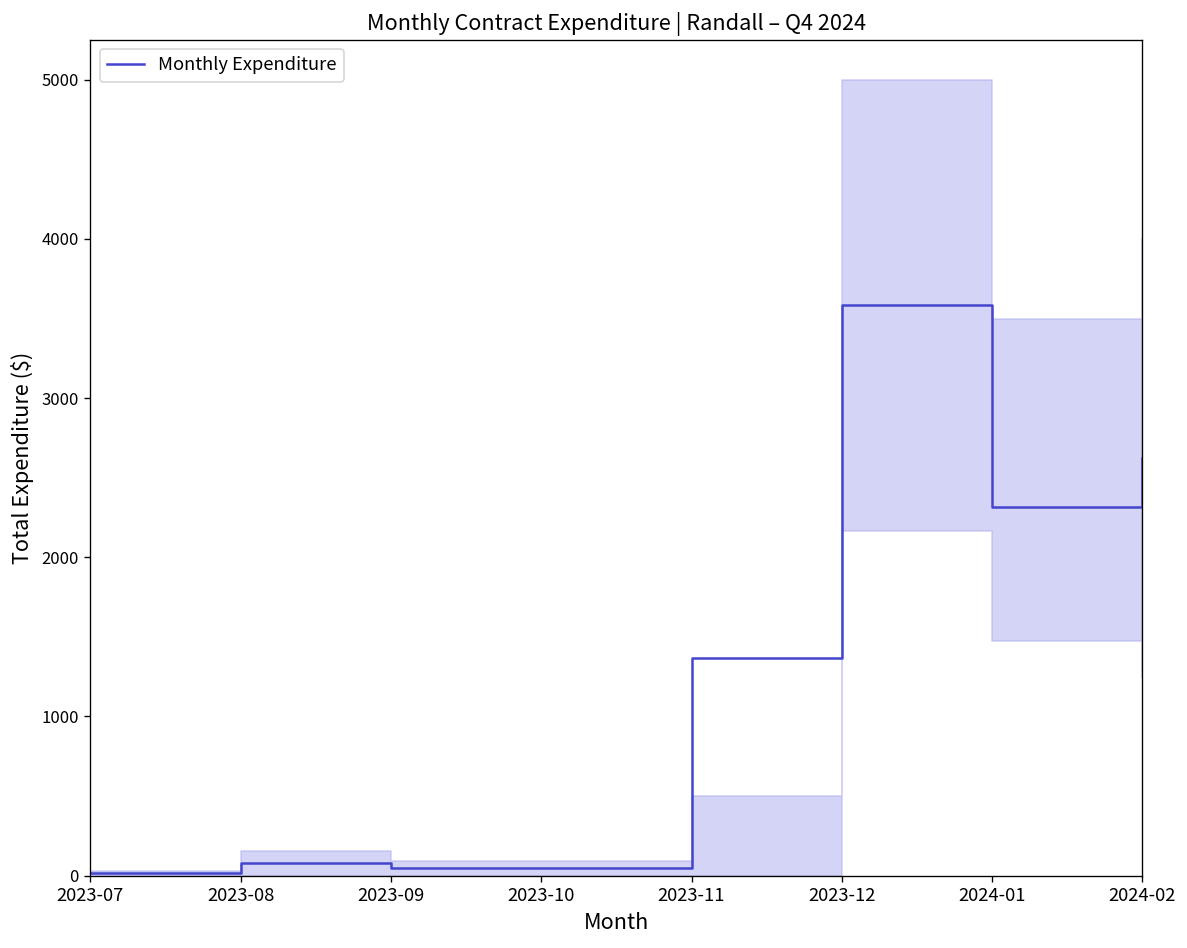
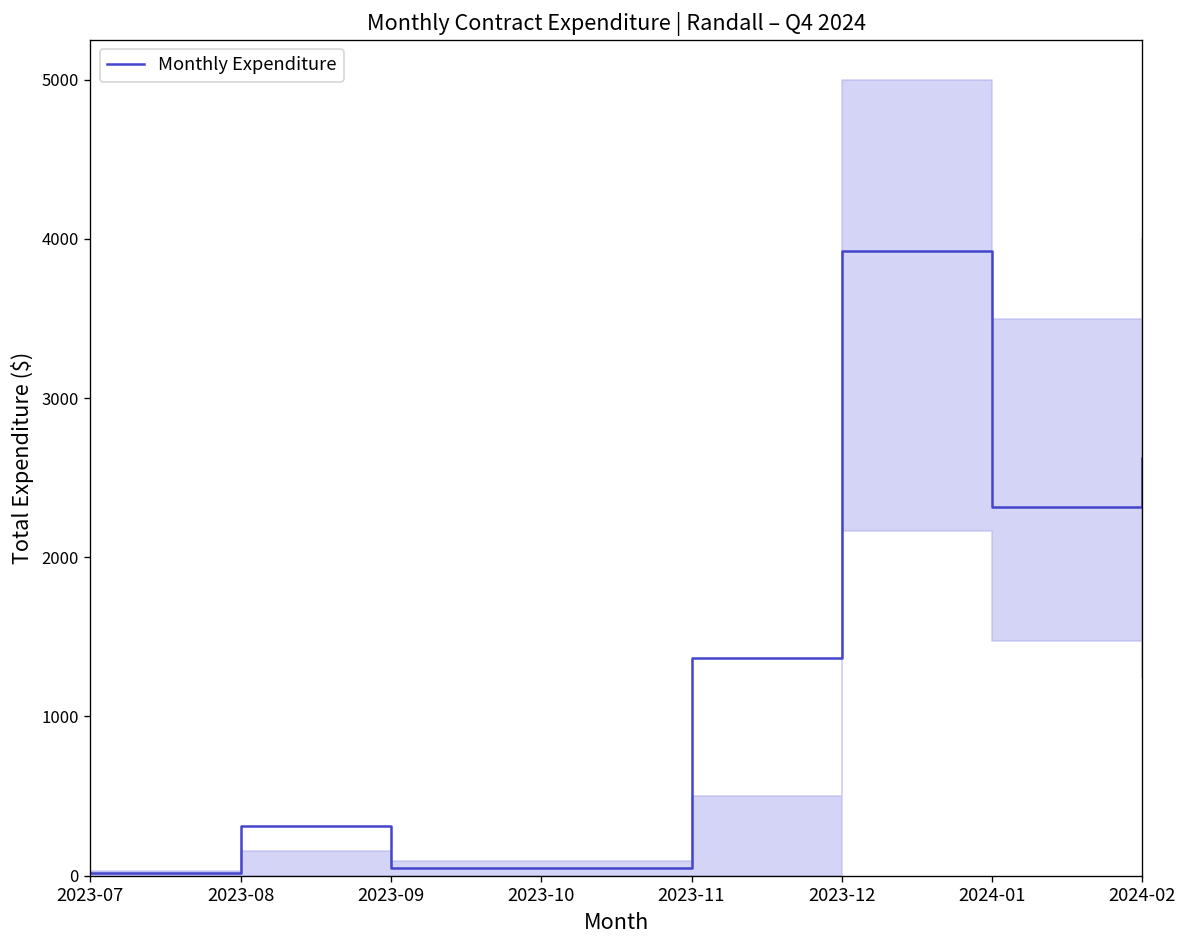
  {
    "Monthly Expenditure": {
-     "2023-08": 80,
+     "2023-08": 310,
      "2023-09": 50,
      "2023-10": 50,
      "2023-11": 1370,
-     "2023-12": 3580,
+     "2023-12": 3920,
      "2024-01": 2310,
      "2024-02": 2620
    }
  }
